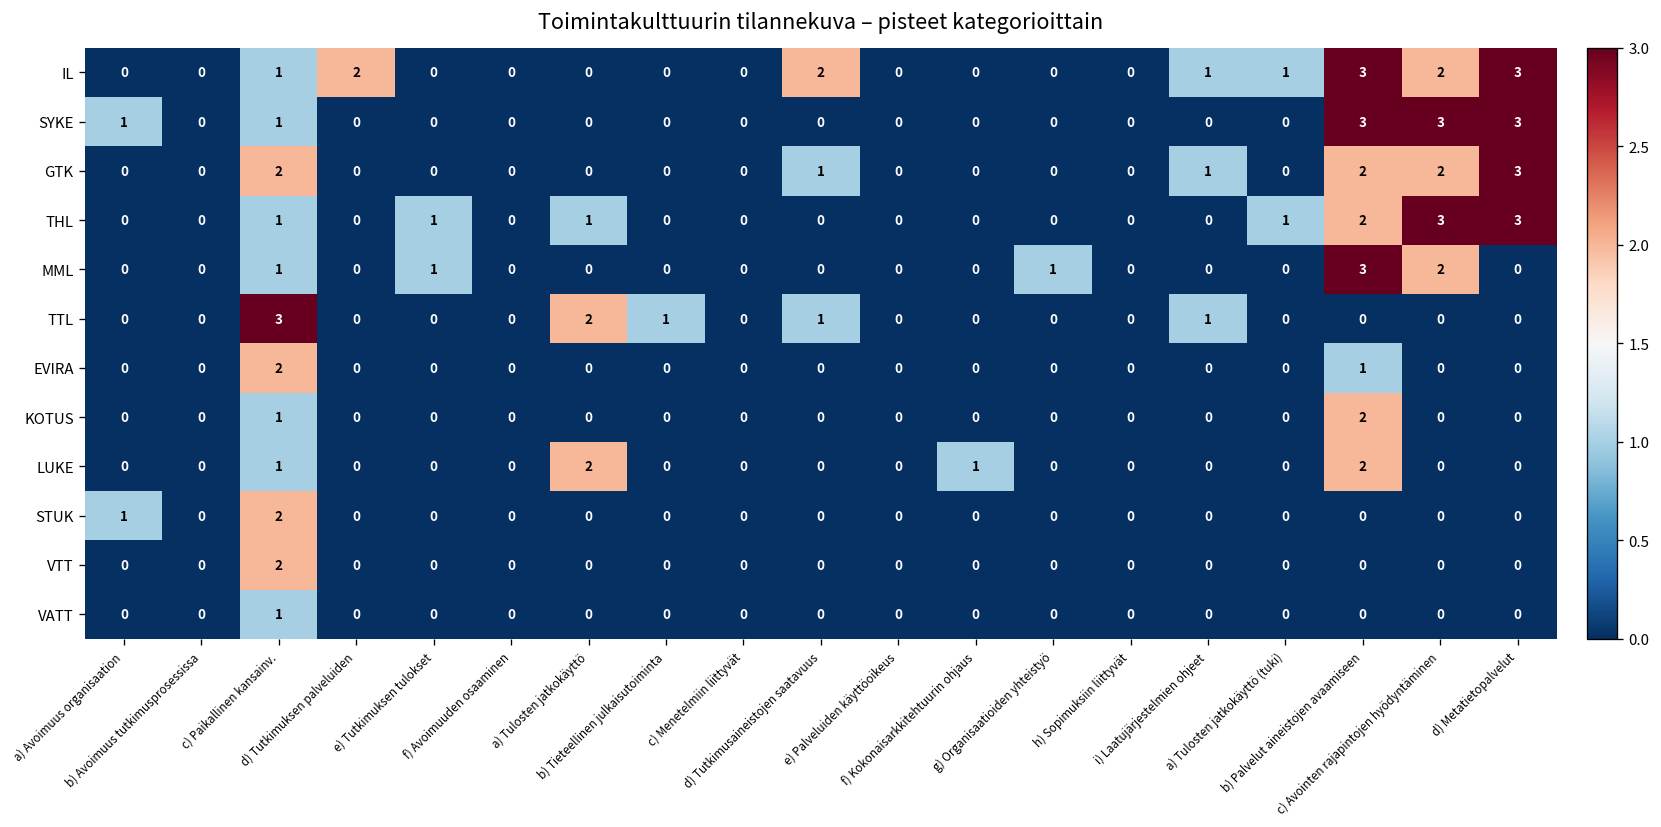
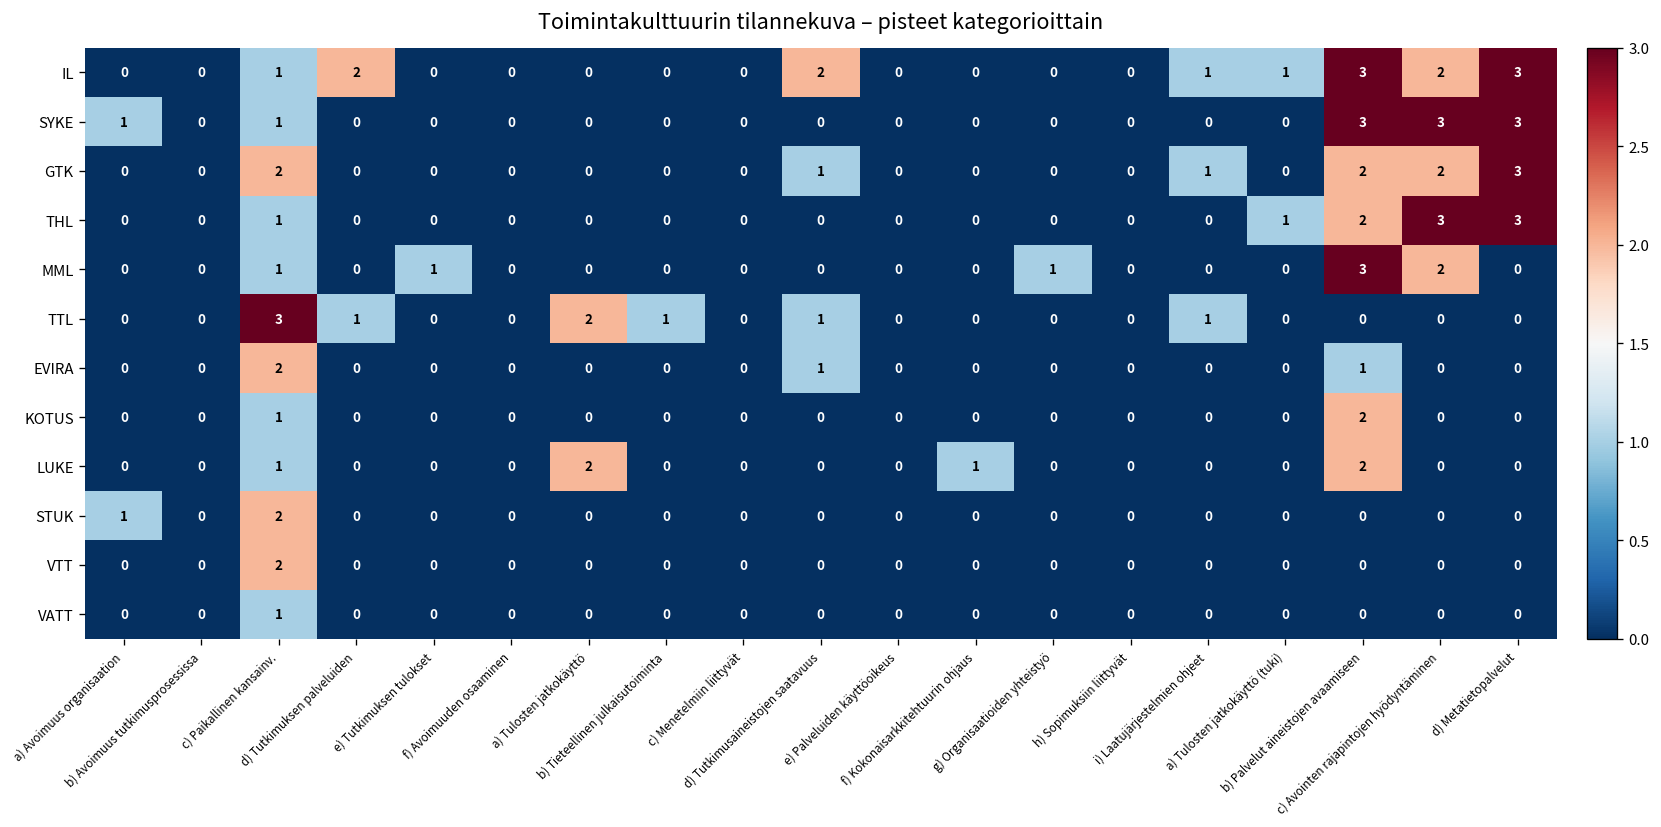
  {
    "THL": {
      "a) Avoimuus organisaation": 0,
      "b) Avoimuus tutkimusprosessissa": 0,
      "c) Paikallinen kansainv.": 1,
      "d) Tutkimuksen palveluiden": 0,
-     "e) Tutkimuksen tulokset": 1,
+     "e) Tutkimuksen tulokset": 0,
      "f) Avoimuuden osaaminen": 0,
-     "a) Tulosten jatkokäyttö": 1,
+     "a) Tulosten jatkokäyttö": 0,
      "b) Tieteellinen julkaisutoiminta": 0,
      "c) Menetelmiin liittyvät": 0,
      "d) Tutkimusaineistojen saatavuus": 0,
      "e) Palveluiden käyttöoikeus": 0,
      "f) Kokonaisarkkitehtuurin ohjaus": 0,
      "g) Organisaatioiden yhteistyö": 0,
      "h) Sopimuksiin liittyvät": 0,
      "i) Laatujärjestelmien ohjeet": 0,
      "a) Tulosten jatkokäyttö (tuki)": 1,
      "b) Palvelut aineistojen avaamiseen": 2,
      "c) Avointen rajapintojen hyödyntäminen": 3,
      "d) Metatietopalvelut": 3
    },
    "TTL": {
      "a) Avoimuus organisaation": 0,
      "b) Avoimuus tutkimusprosessissa": 0,
      "c) Paikallinen kansainv.": 3,
-     "d) Tutkimuksen palveluiden": 0,
+     "d) Tutkimuksen palveluiden": 1,
      "e) Tutkimuksen tulokset": 0,
      "f) Avoimuuden osaaminen": 0,
      "a) Tulosten jatkokäyttö": 2,
      "b) Tieteellinen julkaisutoiminta": 1,
      "c) Menetelmiin liittyvät": 0,
      "d) Tutkimusaineistojen saatavuus": 1,
      "e) Palveluiden käyttöoikeus": 0,
      "f) Kokonaisarkkitehtuurin ohjaus": 0,
      "g) Organisaatioiden yhteistyö": 0,
      "h) Sopimuksiin liittyvät": 0,
      "i) Laatujärjestelmien ohjeet": 1,
      "a) Tulosten jatkokäyttö (tuki)": 0,
      "b) Palvelut aineistojen avaamiseen": 0,
      "c) Avointen rajapintojen hyödyntäminen": 0,
      "d) Metatietopalvelut": 0
    },
    "EVIRA": {
      "a) Avoimuus organisaation": 0,
      "b) Avoimuus tutkimusprosessissa": 0,
      "c) Paikallinen kansainv.": 2,
      "d) Tutkimuksen palveluiden": 0,
      "e) Tutkimuksen tulokset": 0,
      "f) Avoimuuden osaaminen": 0,
      "a) Tulosten jatkokäyttö": 0,
      "b) Tieteellinen julkaisutoiminta": 0,
      "c) Menetelmiin liittyvät": 0,
-     "d) Tutkimusaineistojen saatavuus": 0,
+     "d) Tutkimusaineistojen saatavuus": 1,
      "e) Palveluiden käyttöoikeus": 0,
      "f) Kokonaisarkkitehtuurin ohjaus": 0,
      "g) Organisaatioiden yhteistyö": 0,
      "h) Sopimuksiin liittyvät": 0,
      "i) Laatujärjestelmien ohjeet": 0,
      "a) Tulosten jatkokäyttö (tuki)": 0,
      "b) Palvelut aineistojen avaamiseen": 1,
      "c) Avointen rajapintojen hyödyntäminen": 0,
      "d) Metatietopalvelut": 0
    }
  }
